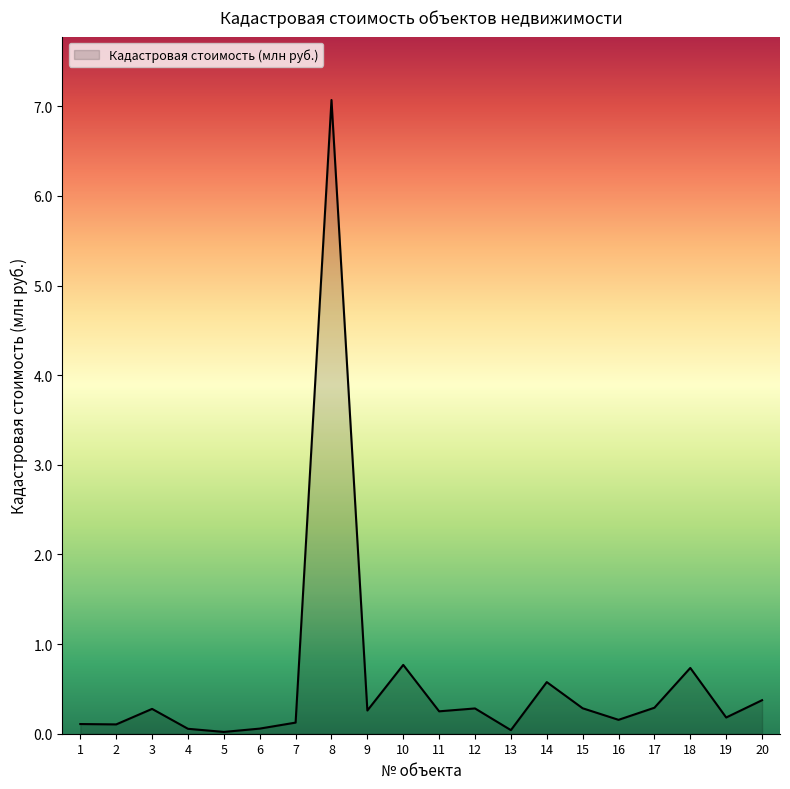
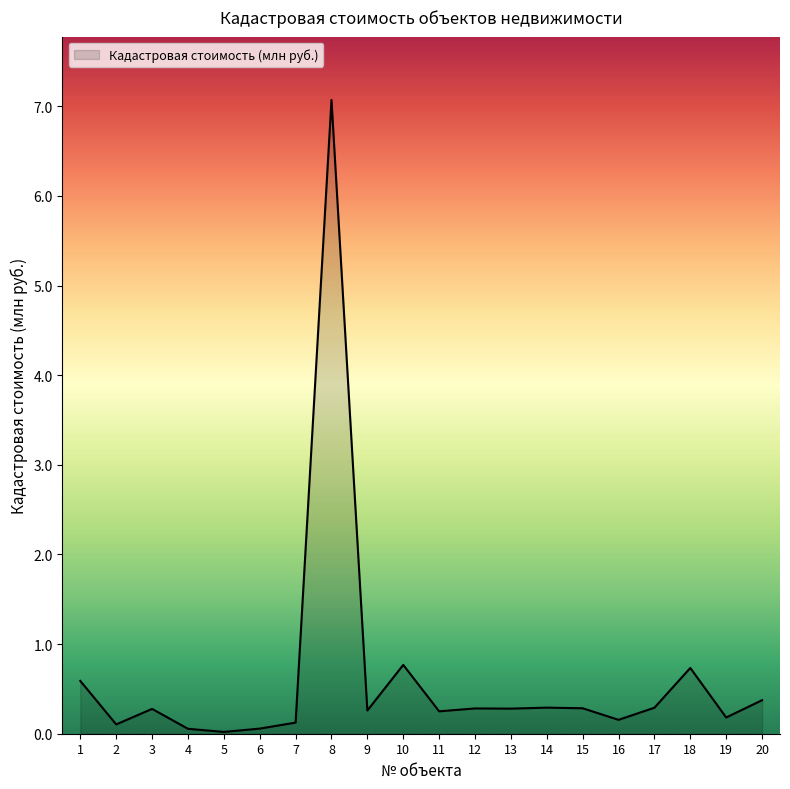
  {
-   "1": 0.1,
+   "1": 0.6,
    "2": 0.1,
    "3": 0.3,
    "4": 0.1,
    "5": 0.0,
    "6": 0.1,
    "7": 0.1,
    "8": 7.1,
    "9": 0.3,
    "10": 0.8,
    "11": 0.3,
    "12": 0.3,
-   "13": 0.0,
-   "14": 0.6,
+   "13": 0.3,
+   "14": 0.3,
    "15": 0.3,
    "16": 0.2,
    "17": 0.3,
    "18": 0.7,
    "19": 0.2,
    "20": 0.4
  }
